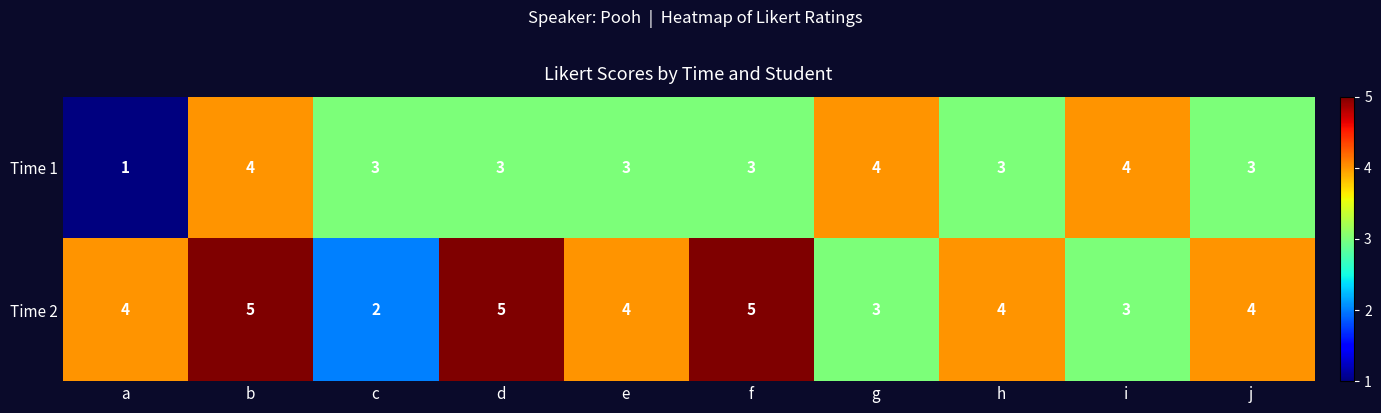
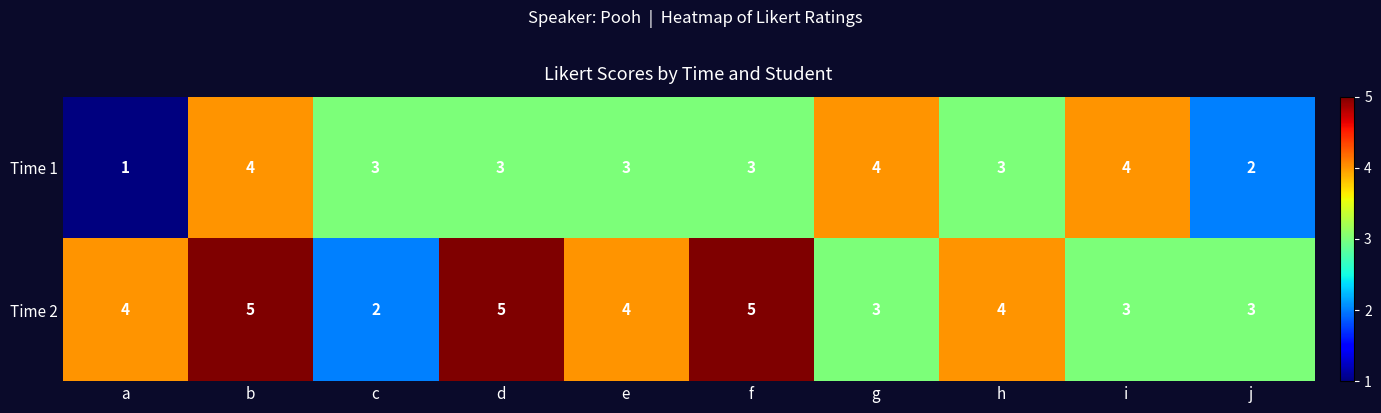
  {
    "Time 1": {
      "a": 1,
      "b": 4,
      "c": 3,
      "d": 3,
      "e": 3,
      "f": 3,
      "g": 4,
      "h": 3,
      "i": 4,
-     "j": 3
+     "j": 2
    },
    "Time 2": {
      "a": 4,
      "b": 5,
      "c": 2,
      "d": 5,
      "e": 4,
      "f": 5,
      "g": 3,
      "h": 4,
      "i": 3,
-     "j": 4
+     "j": 3
    }
  }
